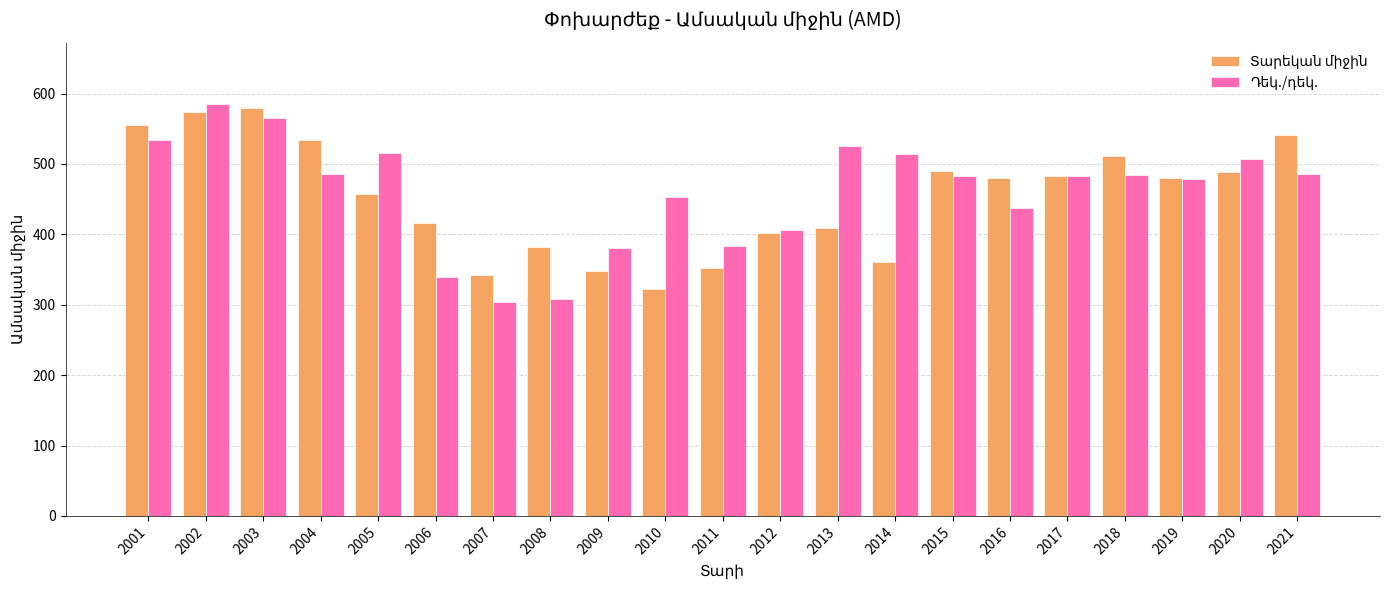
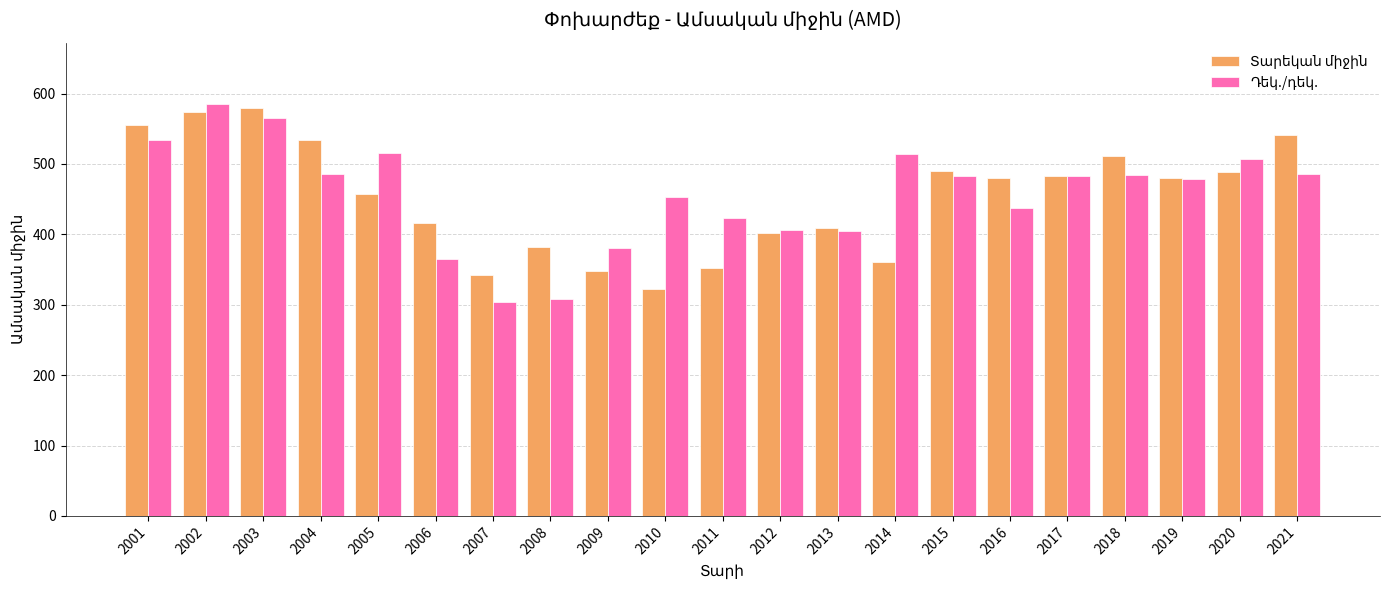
  {
    "Տարեկան միջին": {
      "2001": 560,
      "2002": 570,
      "2003": 580,
      "2004": 530,
      "2005": 460,
      "2006": 420,
      "2007": 340,
      "2008": 380,
      "2009": 350,
      "2010": 320,
      "2011": 350,
      "2012": 400,
      "2013": 410,
      "2014": 360,
      "2015": 490,
      "2016": 480,
      "2017": 480,
      "2018": 510,
      "2019": 480,
      "2020": 490,
      "2021": 540
    },
    "Դեկ./դեկ.": {
      "2001": 530,
      "2002": 580,
      "2003": 570,
      "2004": 490,
      "2005": 510,
-     "2006": 340,
+     "2006": 360,
      "2007": 300,
      "2008": 310,
      "2009": 380,
      "2010": 450,
-     "2011": 380,
+     "2011": 420,
      "2012": 410,
-     "2013": 530,
+     "2013": 410,
      "2014": 510,
      "2015": 480,
      "2016": 440,
      "2017": 480,
      "2018": 480,
      "2019": 480,
      "2020": 510,
      "2021": 490
    }
  }
